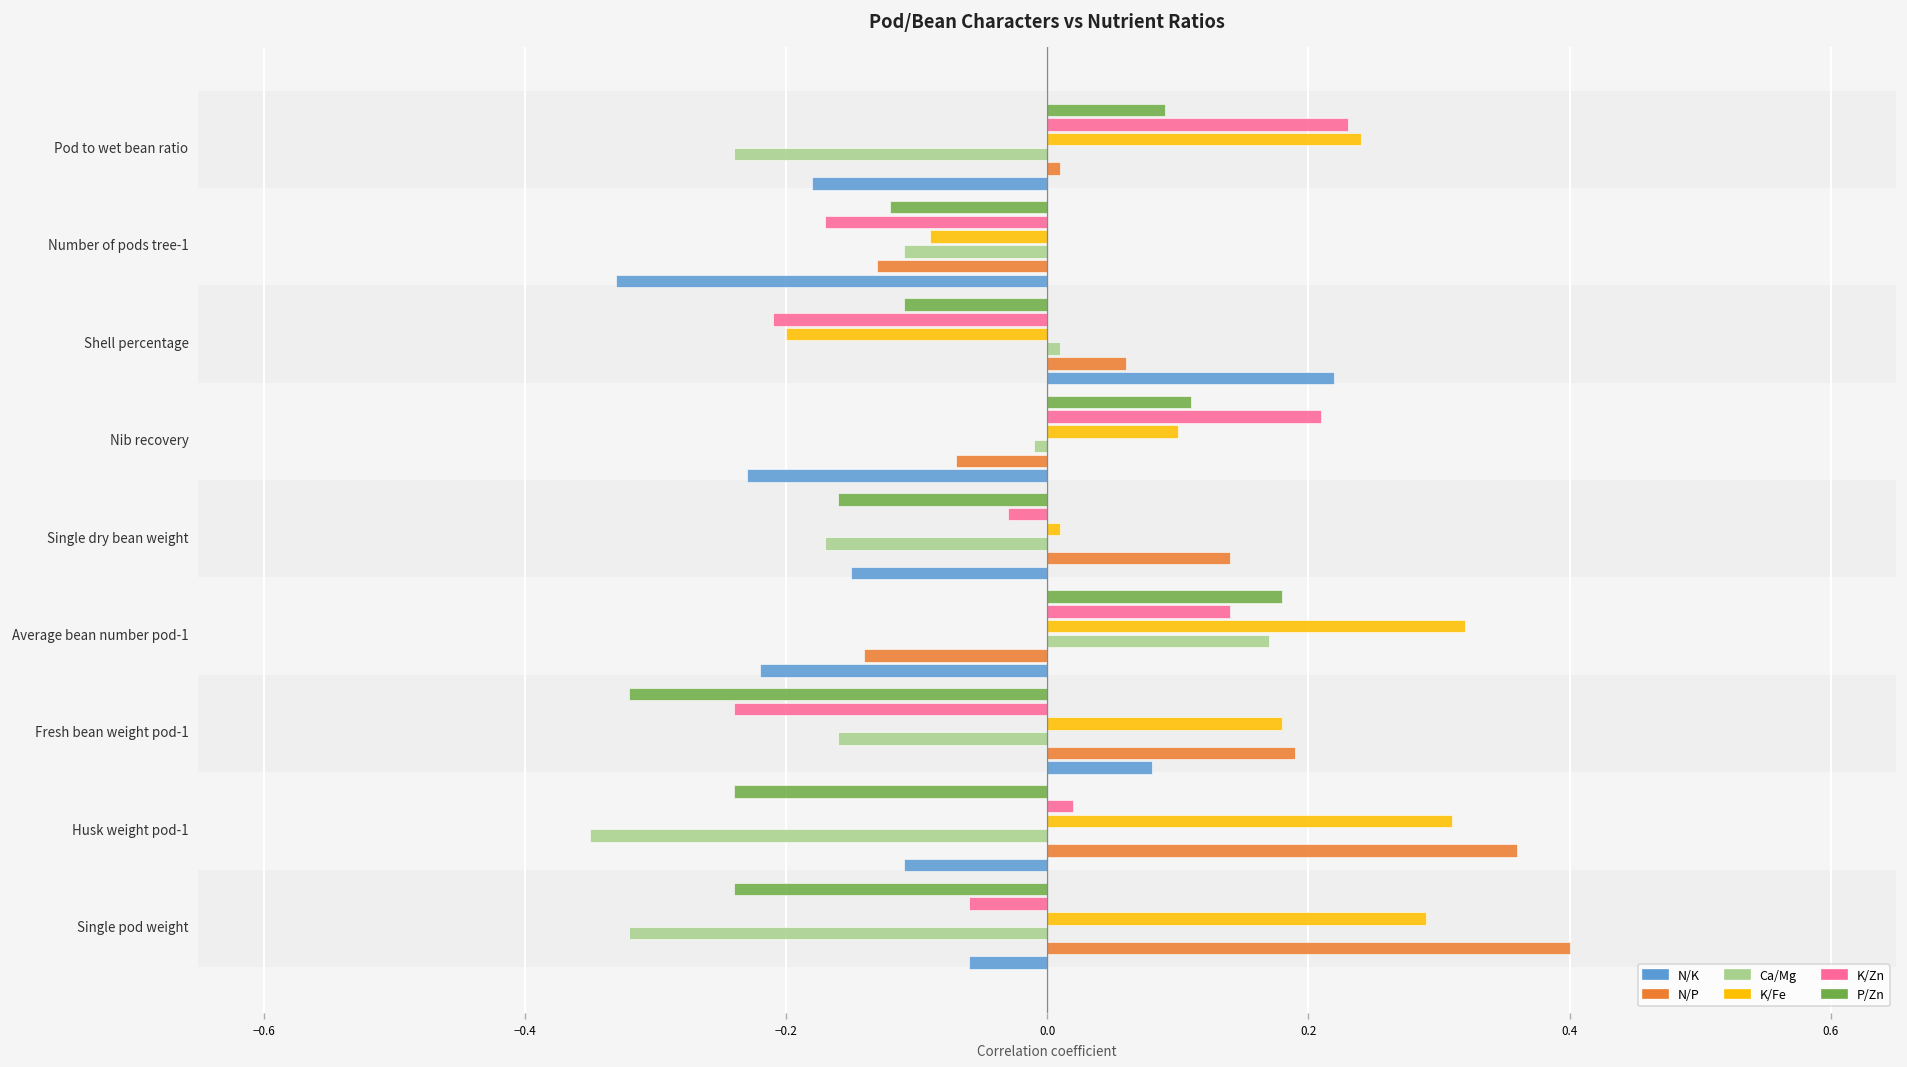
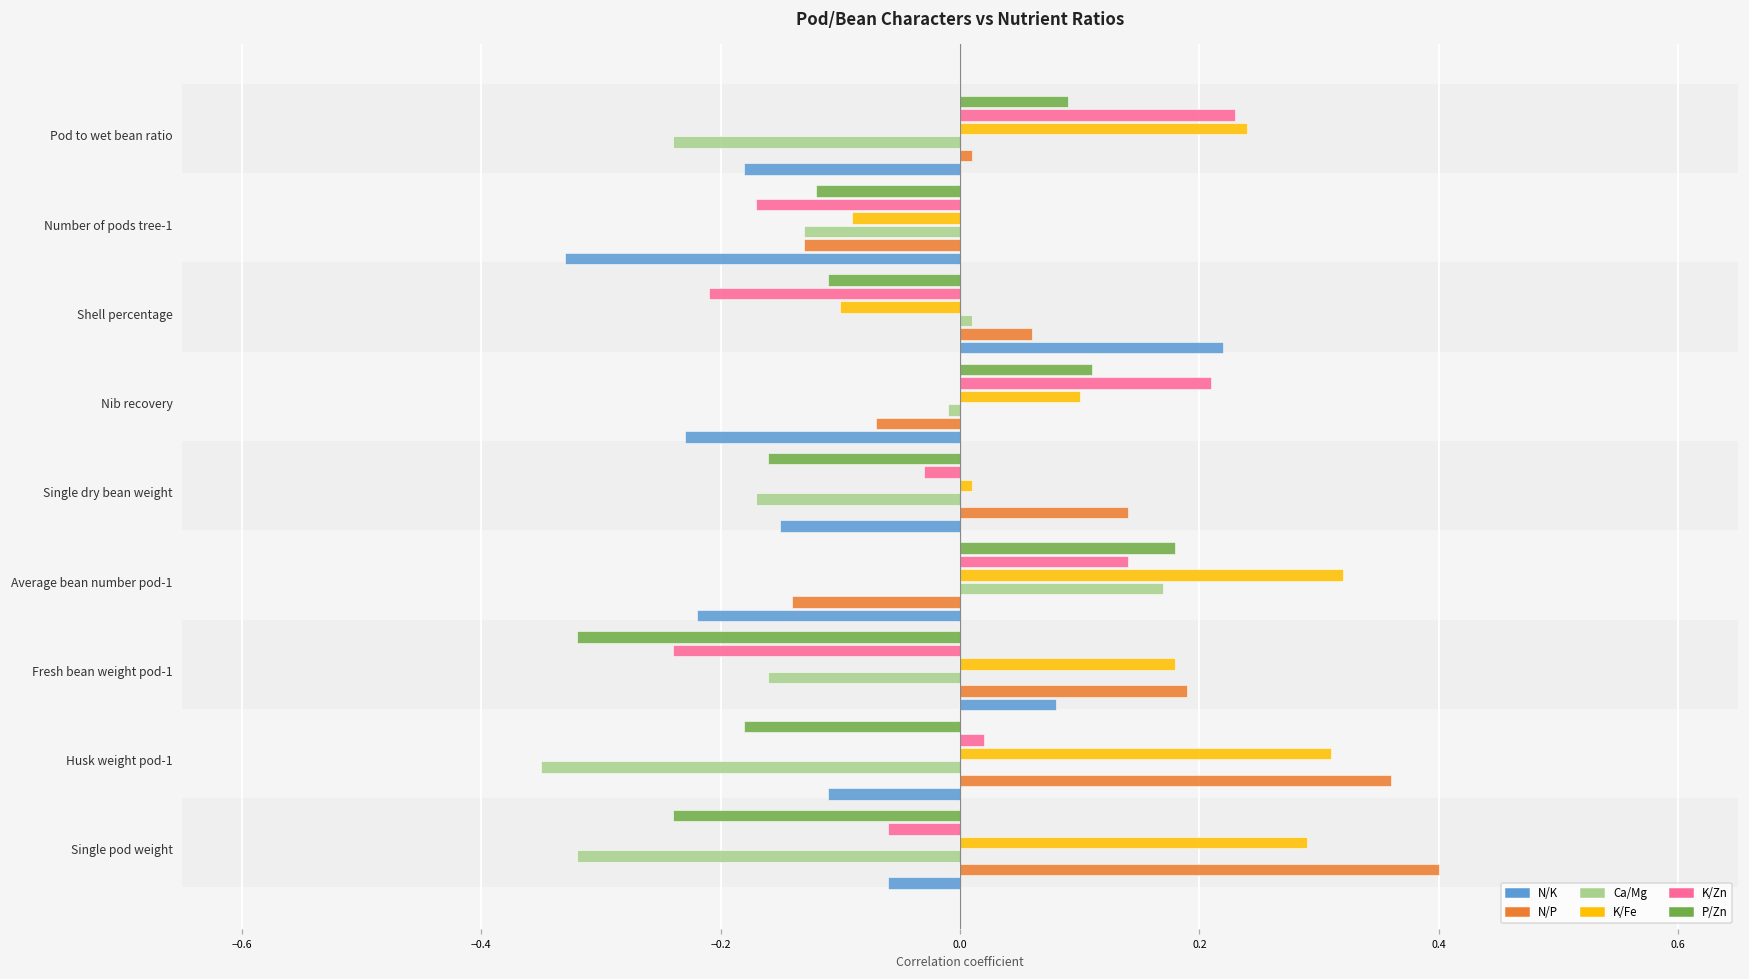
  {
    "N/K": {
      "Pod to wet bean ratio": -0.18,
      "Number of pods tree-1": -0.33,
      "Shell percentage": 0.22,
      "Nib recovery": -0.23,
      "Single dry bean weight": -0.15,
      "Average bean number pod-1": -0.22,
      "Fresh bean weight pod-1": 0.08,
      "Husk weight pod-1": -0.11,
      "Single pod weight": -0.06
    },
    "N/P": {
      "Pod to wet bean ratio": 0.01,
      "Number of pods tree-1": -0.13,
      "Shell percentage": 0.06,
      "Nib recovery": -0.07,
      "Single dry bean weight": 0.14,
      "Average bean number pod-1": -0.14,
      "Fresh bean weight pod-1": 0.19,
      "Husk weight pod-1": 0.36,
      "Single pod weight": 0.40
    },
    "Ca/Mg": {
      "Pod to wet bean ratio": -0.24,
-     "Number of pods tree-1": -0.11,
+     "Number of pods tree-1": -0.13,
      "Shell percentage": 0.01,
      "Nib recovery": -0.01,
      "Single dry bean weight": -0.17,
      "Average bean number pod-1": 0.17,
      "Fresh bean weight pod-1": -0.16,
      "Husk weight pod-1": -0.35,
      "Single pod weight": -0.32
    },
    "K/Fe": {
      "Pod to wet bean ratio": 0.240,
      "Number of pods tree-1": -0.090,
-     "Shell percentage": -0.2,
+     "Shell percentage": -0.1,
      "Nib recovery": 0.1,
      "Single dry bean weight": 0.010,
      "Average bean number pod-1": 0.320,
      "Fresh bean weight pod-1": 0.180,
      "Husk weight pod-1": 0.310,
      "Single pod weight": 0.290
    },
    "K/Zn": {
      "Pod to wet bean ratio": 0.23,
      "Number of pods tree-1": -0.17,
      "Shell percentage": -0.21,
      "Nib recovery": 0.21,
      "Single dry bean weight": -0.03,
      "Average bean number pod-1": 0.14,
      "Fresh bean weight pod-1": -0.24,
      "Husk weight pod-1": 0.02,
      "Single pod weight": -0.06
    },
    "P/Zn": {
      "Pod to wet bean ratio": 0.09,
      "Number of pods tree-1": -0.12,
      "Shell percentage": -0.11,
      "Nib recovery": 0.11,
      "Single dry bean weight": -0.16,
      "Average bean number pod-1": 0.18,
      "Fresh bean weight pod-1": -0.32,
-     "Husk weight pod-1": -0.24,
+     "Husk weight pod-1": -0.18,
      "Single pod weight": -0.24
    }
  }
